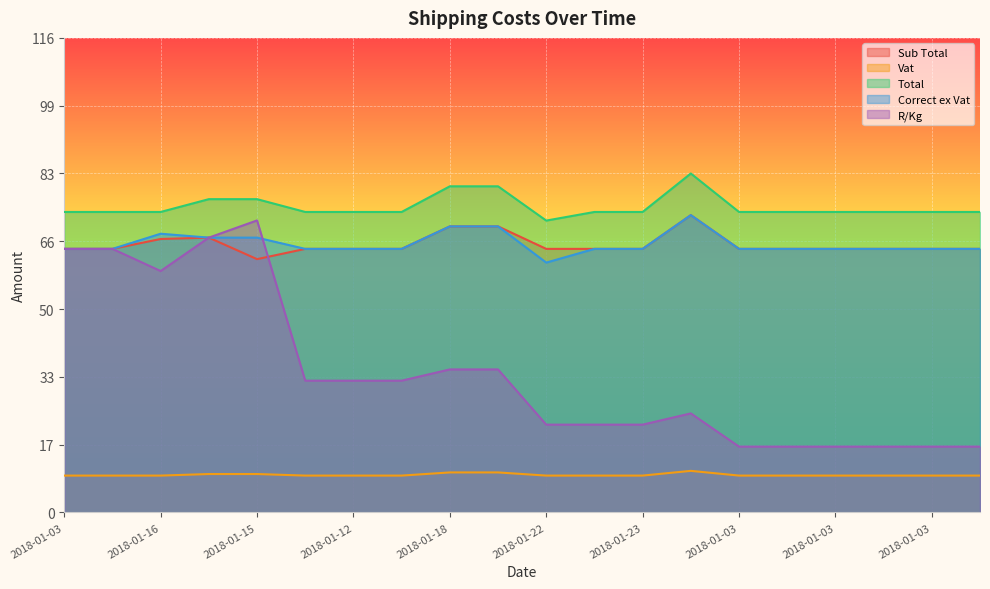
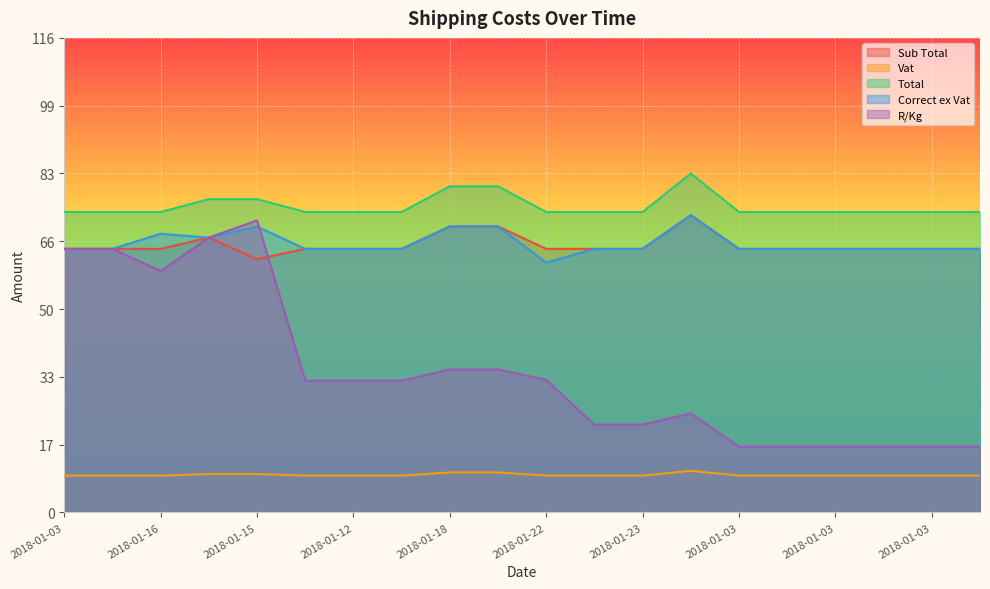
  {
    "Sub Total": {
-     "2018-01-16": 67,
+     "2018-01-16": 64,
      "2018-01-15": 62,
      "2018-01-22": 64
    },
    "Vat": {
      "2018-01-16": 9,
      "2018-01-15": 9,
      "2018-01-22": 9
    },
    "Total": {
      "2018-01-16": 73,
      "2018-01-15": 76,
-     "2018-01-22": 71
+     "2018-01-22": 73
    },
    "Correct ex Vat": {
      "2018-01-16": 68,
-     "2018-01-15": 67,
+     "2018-01-15": 70,
      "2018-01-22": 61
    },
    "R/Kg": {
      "2018-01-16": 59,
      "2018-01-15": 71,
-     "2018-01-22": 21
+     "2018-01-22": 32
    }
  }
